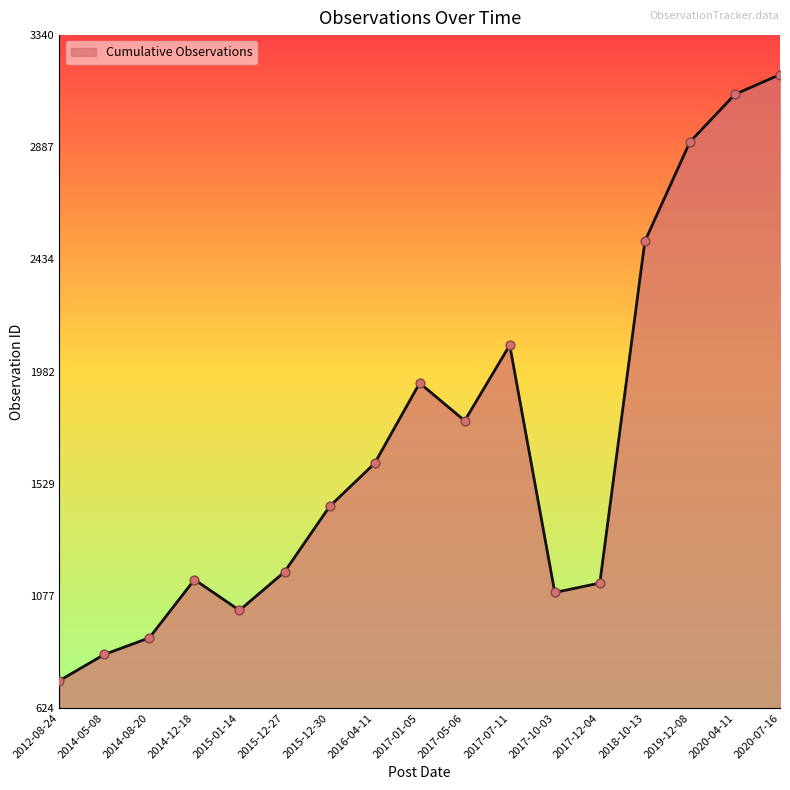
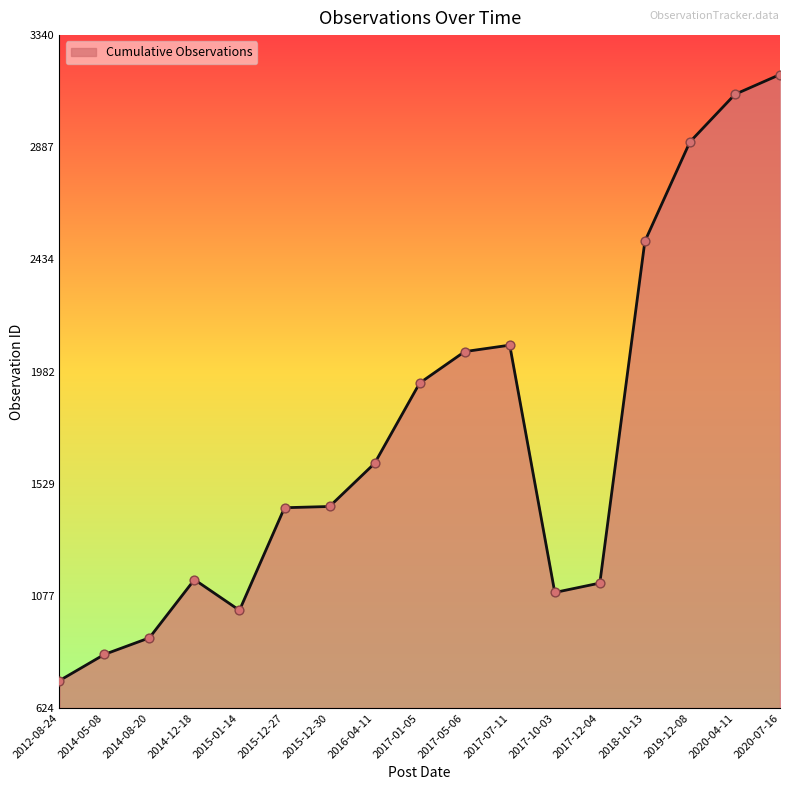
  {
    "2012-08-24": 740,
    "2014-05-08": 840,
    "2014-08-20": 910,
    "2014-12-18": 1140,
    "2015-01-14": 1020,
-   "2015-12-27": 1170,
+   "2015-12-27": 1430,
    "2015-12-30": 1440,
    "2016-04-11": 1610,
    "2017-01-05": 1940,
-   "2017-05-06": 1780,
+   "2017-05-06": 2060,
    "2017-07-11": 2090,
    "2017-10-03": 1090,
    "2017-12-04": 1130,
    "2018-10-13": 2510,
    "2019-12-08": 2910,
    "2020-04-11": 3100,
    "2020-07-16": 3180
  }
